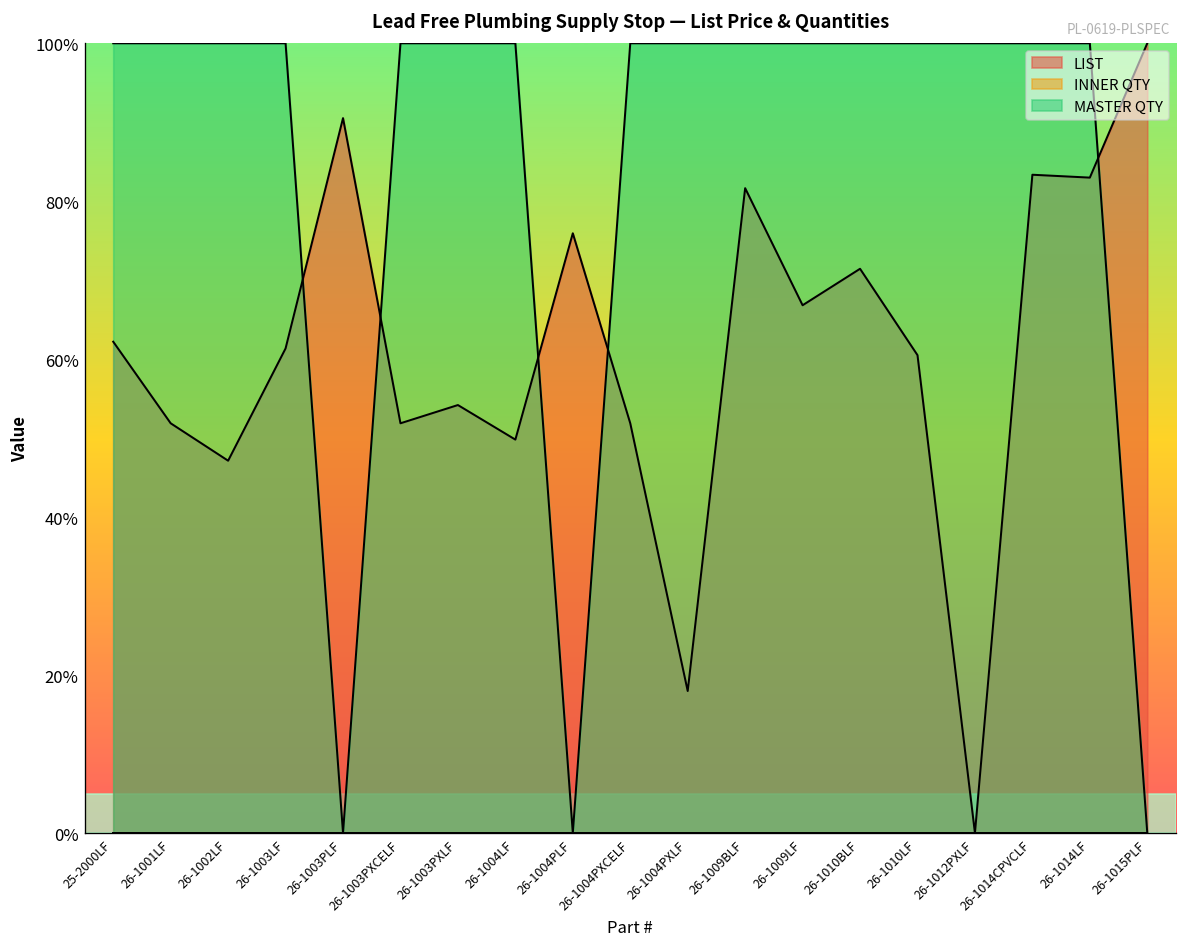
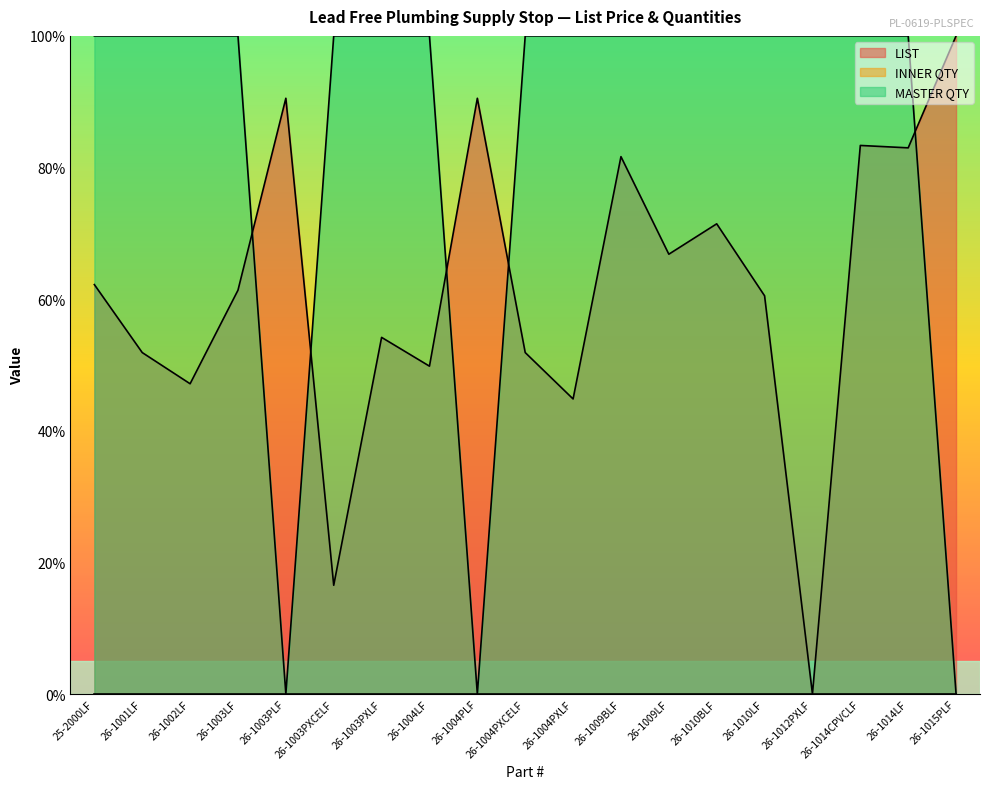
  {
    "LIST": {
      "25-2000LF": "62%",
      "26-1001LF": "52%",
      "26-1002LF": "47%",
      "26-1003LF": "61%",
      "26-1003PLF": "91%",
-     "26-1003PXCELF": "52%",
+     "26-1003PXCELF": "17%",
      "26-1003PXLF": "54%",
      "26-1004LF": "50%",
-     "26-1004PLF": "76%",
+     "26-1004PLF": "91%",
      "26-1004PXCELF": "52%",
-     "26-1004PXLF": "18%",
+     "26-1004PXLF": "45%",
      "26-1009BLF": "82%",
      "26-1009LF": "67%",
      "26-1010BLF": "71%",
      "26-1010LF": "61%",
      "26-1014CPVCLF": "83%",
      "26-1014LF": "83%",
      "26-1015PLF": "100%"
    },
    "MASTER QTY": {
      "25-2000LF": "100%",
      "26-1001LF": "100%",
      "26-1002LF": "100%",
      "26-1003LF": "100%",
      "26-1003PXCELF": "100%",
      "26-1003PXLF": "100%",
      "26-1004LF": "100%",
      "26-1004PXCELF": "100%",
      "26-1004PXLF": "100%",
      "26-1009BLF": "100%",
      "26-1009LF": "100%",
      "26-1010BLF": "100%",
      "26-1010LF": "100%",
      "26-1012PXLF": "100%",
      "26-1014CPVCLF": "100%",
      "26-1014LF": "100%"
    }
  }
